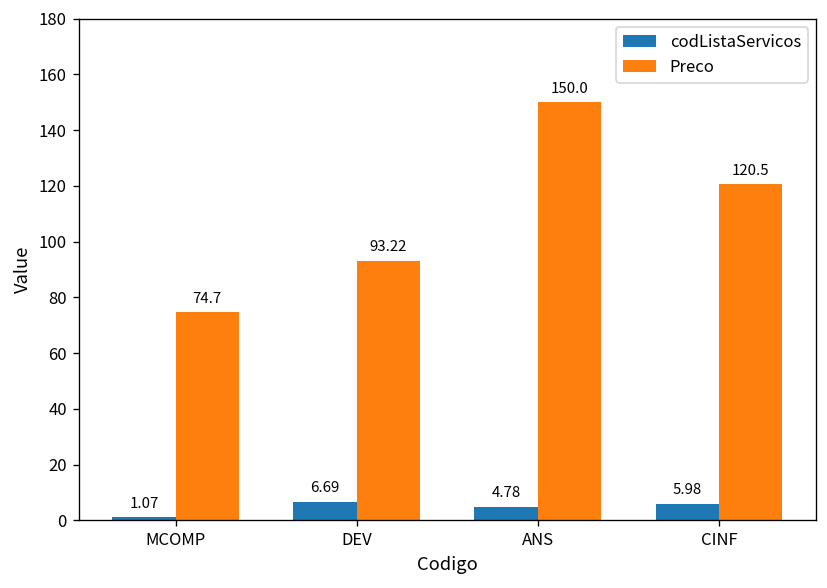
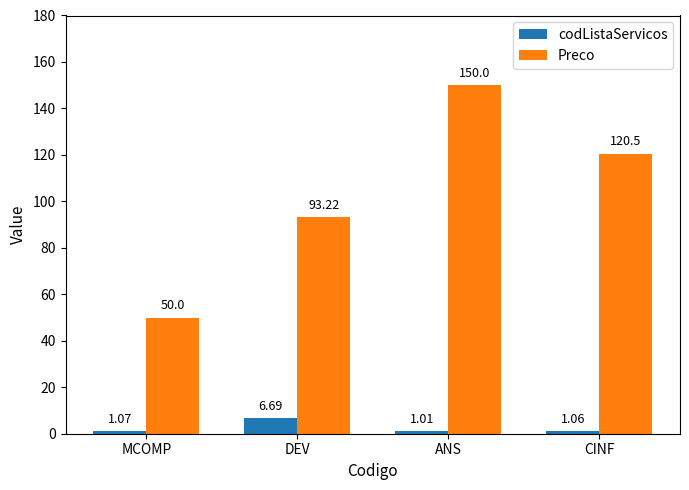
  {
    "codListaServicos": {
      "MCOMP": 1.07,
      "DEV": 6.69,
-     "ANS": 4.78,
-     "CINF": 5.98
+     "ANS": 1.01,
+     "CINF": 1.06
    },
    "Preco": {
-     "MCOMP": 74.7,
+     "MCOMP": 50.0,
      "DEV": 93.22,
      "ANS": 150.0,
      "CINF": 120.5
    }
  }
